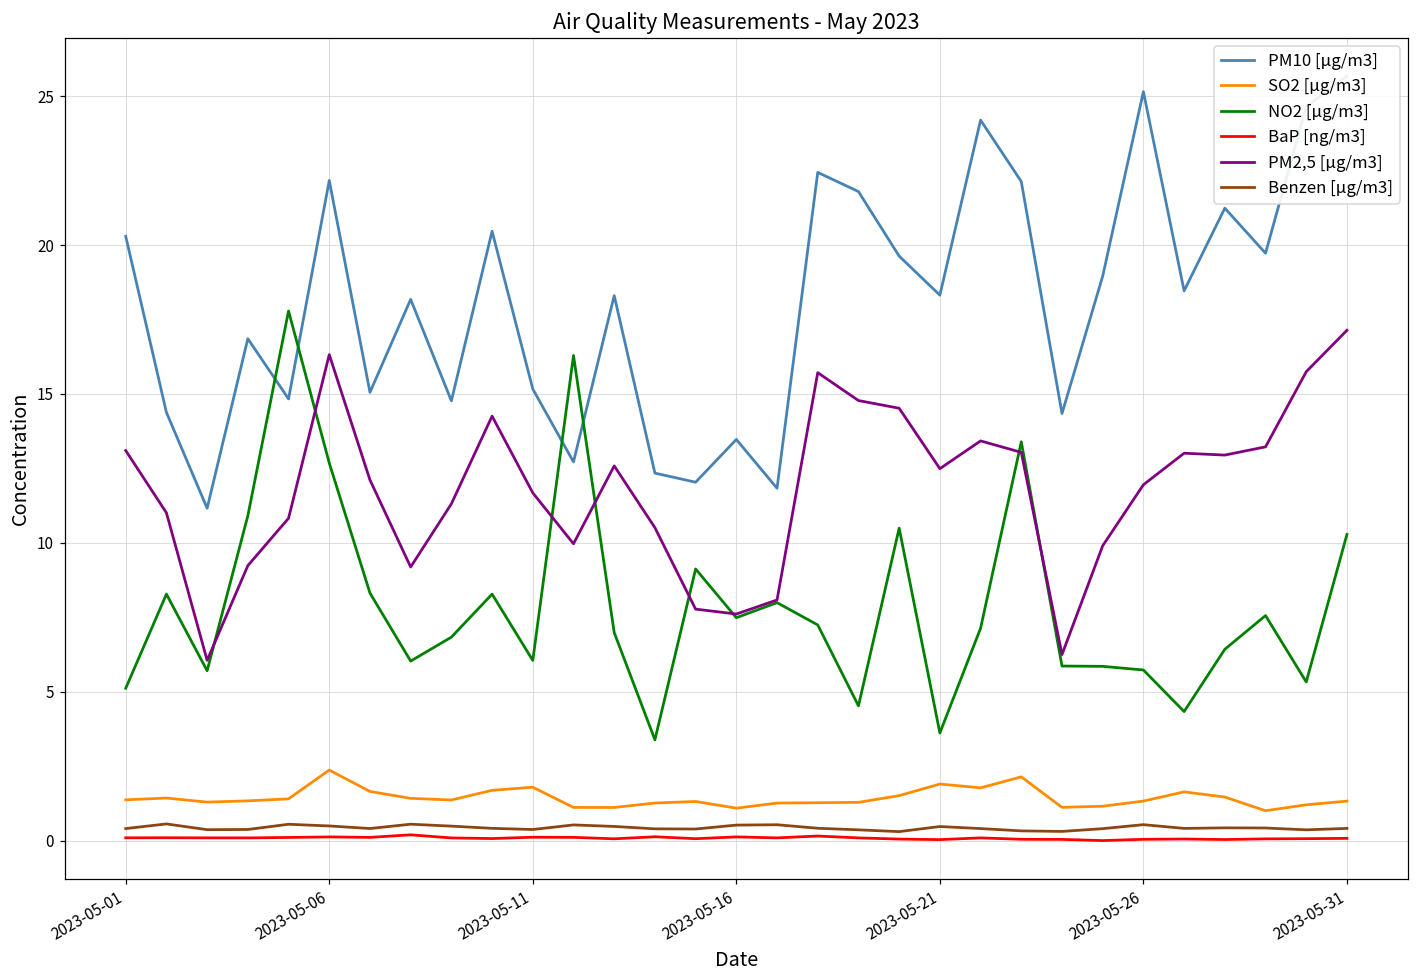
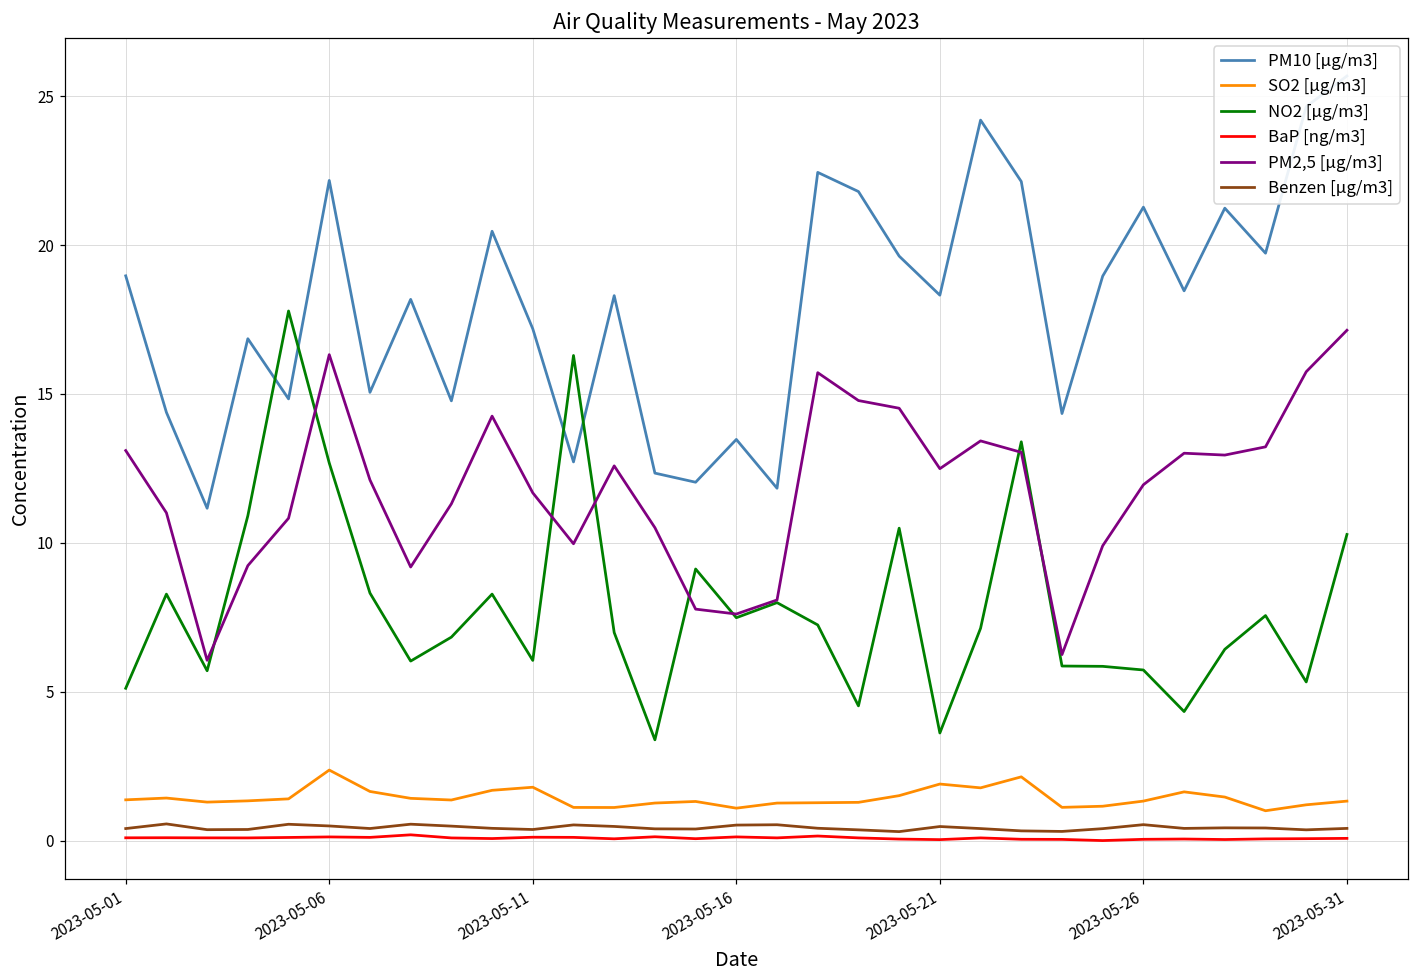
  {
    "PM10 [µg/m3]": {
-     "2023-05-01": 20.3,
+     "2023-05-01": 19.0,
      "2023-05-06": 22.2,
-     "2023-05-11": 15.2,
+     "2023-05-11": 17.2,
      "2023-05-16": 13.5,
      "2023-05-21": 18.3,
-     "2023-05-26": 25.1
+     "2023-05-26": 21.3
    },
    "SO2 [µg/m3]": {
      "2023-05-01": 1.4,
      "2023-05-06": 2.4,
      "2023-05-11": 1.8,
      "2023-05-16": 1.1,
      "2023-05-21": 1.9,
      "2023-05-26": 1.3,
      "2023-05-31": 1.3
    },
    "NO2 [µg/m3]": {
      "2023-05-01": 5.1,
      "2023-05-06": 12.7,
      "2023-05-11": 6.1,
      "2023-05-16": 7.5,
      "2023-05-21": 3.6,
      "2023-05-26": 5.7,
      "2023-05-31": 10.3
    },
    "BaP [ng/m3]": {
      "2023-05-01": 0.1,
      "2023-05-06": 0.1,
      "2023-05-11": 0.1,
      "2023-05-16": 0.1,
      "2023-05-21": 0.0,
      "2023-05-26": 0.0,
      "2023-05-31": 0.1
    },
    "PM2,5 [µg/m3]": {
      "2023-05-01": 13.1,
      "2023-05-06": 16.3,
      "2023-05-11": 11.7,
      "2023-05-16": 7.6,
      "2023-05-21": 12.5,
      "2023-05-26": 12.0,
      "2023-05-31": 17.1
    },
    "Benzen [µg/m3]": {
      "2023-05-01": 0.4,
      "2023-05-06": 0.5,
      "2023-05-11": 0.4,
      "2023-05-16": 0.5,
      "2023-05-21": 0.5,
      "2023-05-26": 0.5,
      "2023-05-31": 0.4
    }
  }
